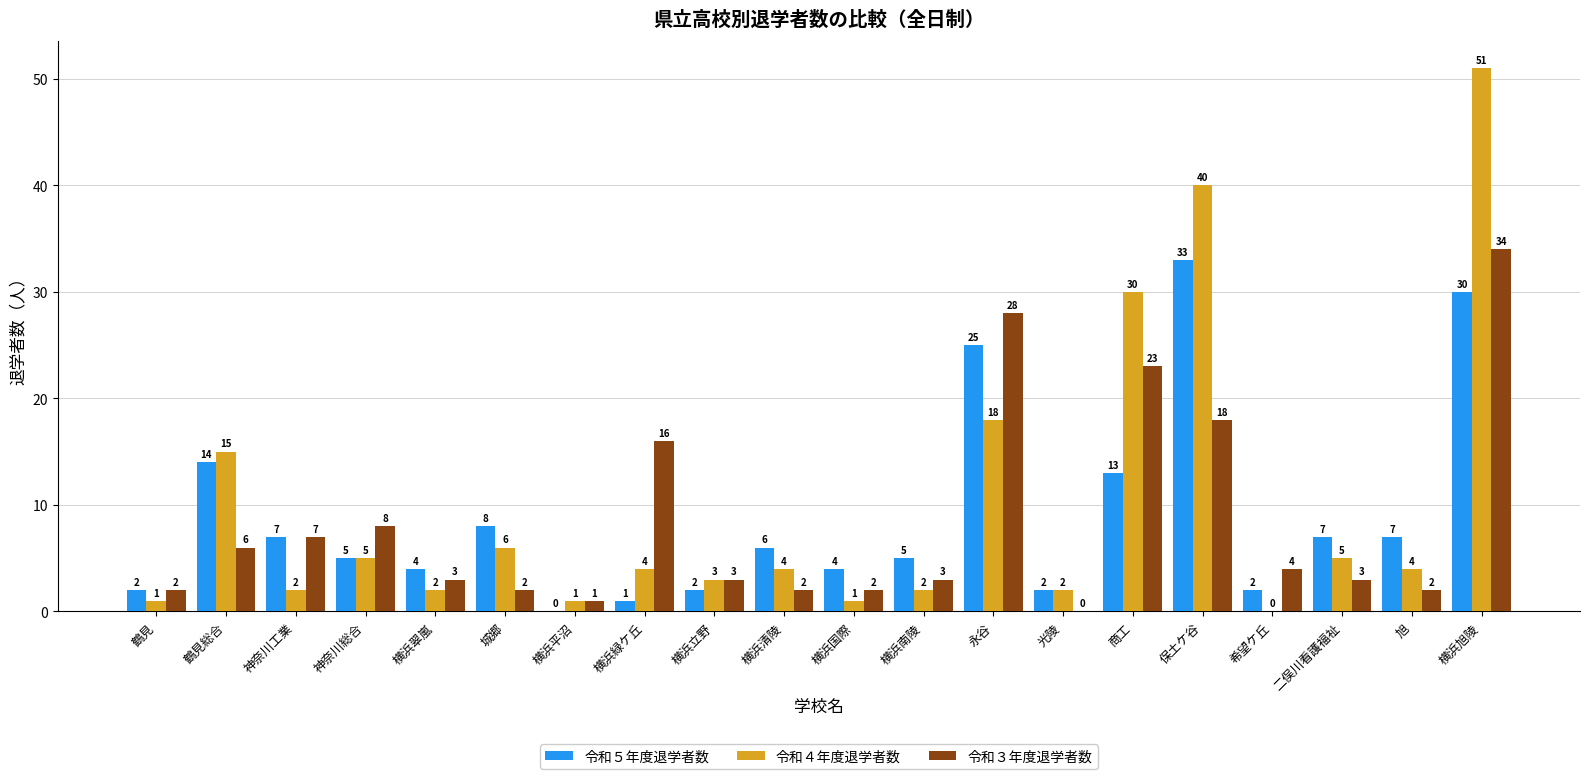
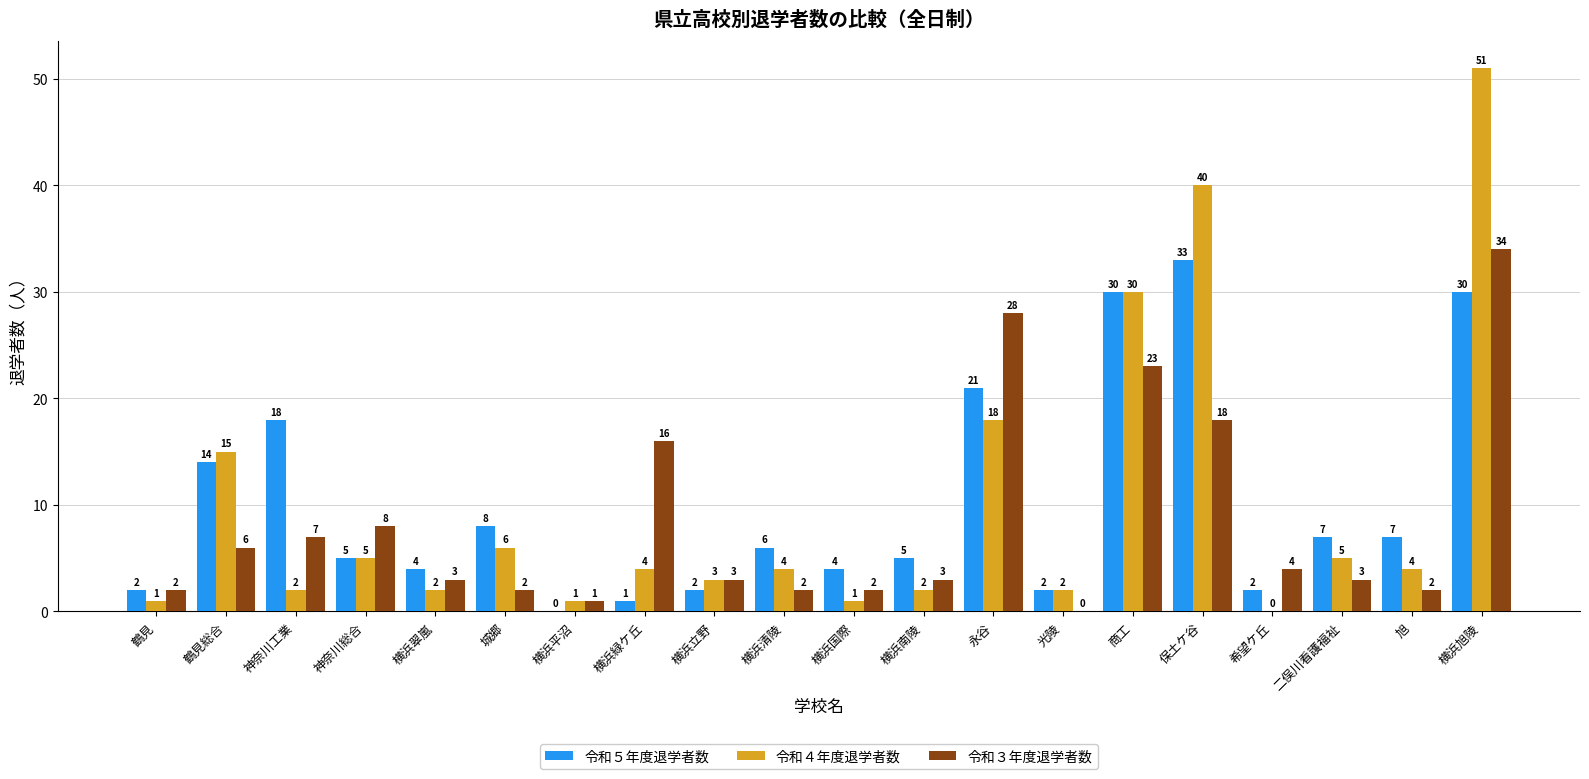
  {
    "令和５年度退学者数": {
      "鶴見": 2,
      "鶴見総合": 14,
-     "神奈川工業": 7,
+     "神奈川工業": 18,
      "神奈川総合": 5,
      "横浜翠嵐": 4,
      "城郷": 8,
      "横浜平沼": 0,
      "横浜緑ケ丘": 1,
      "横浜立野": 2,
      "横浜清陵": 6,
      "横浜国際": 4,
      "横浜南陵": 5,
-     "永谷": 25,
+     "永谷": 21,
      "光陵": 2,
-     "商工": 13,
+     "商工": 30,
      "保土ケ谷": 33,
      "希望ケ丘": 2,
      "二俣川看護福祉": 7,
      "旭": 7,
      "横浜旭陵": 30
    },
    "令和４年度退学者数": {
      "鶴見": 1,
      "鶴見総合": 15,
      "神奈川工業": 2,
      "神奈川総合": 5,
      "横浜翠嵐": 2,
      "城郷": 6,
      "横浜平沼": 1,
      "横浜緑ケ丘": 4,
      "横浜立野": 3,
      "横浜清陵": 4,
      "横浜国際": 1,
      "横浜南陵": 2,
      "永谷": 18,
      "光陵": 2,
      "商工": 30,
      "保土ケ谷": 40,
      "希望ケ丘": 0,
      "二俣川看護福祉": 5,
      "旭": 4,
      "横浜旭陵": 51
    },
    "令和３年度退学者数": {
      "鶴見": 2,
      "鶴見総合": 6,
      "神奈川工業": 7,
      "神奈川総合": 8,
      "横浜翠嵐": 3,
      "城郷": 2,
      "横浜平沼": 1,
      "横浜緑ケ丘": 16,
      "横浜立野": 3,
      "横浜清陵": 2,
      "横浜国際": 2,
      "横浜南陵": 3,
      "永谷": 28,
      "光陵": 0,
      "商工": 23,
      "保土ケ谷": 18,
      "希望ケ丘": 4,
      "二俣川看護福祉": 3,
      "旭": 2,
      "横浜旭陵": 34
    }
  }
